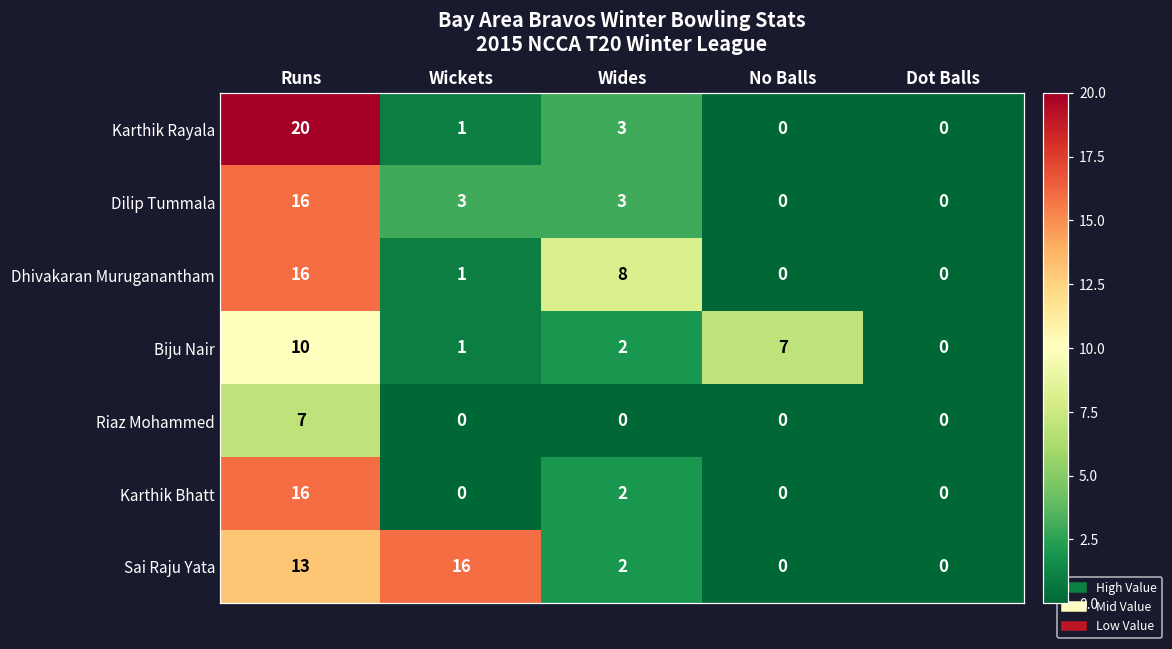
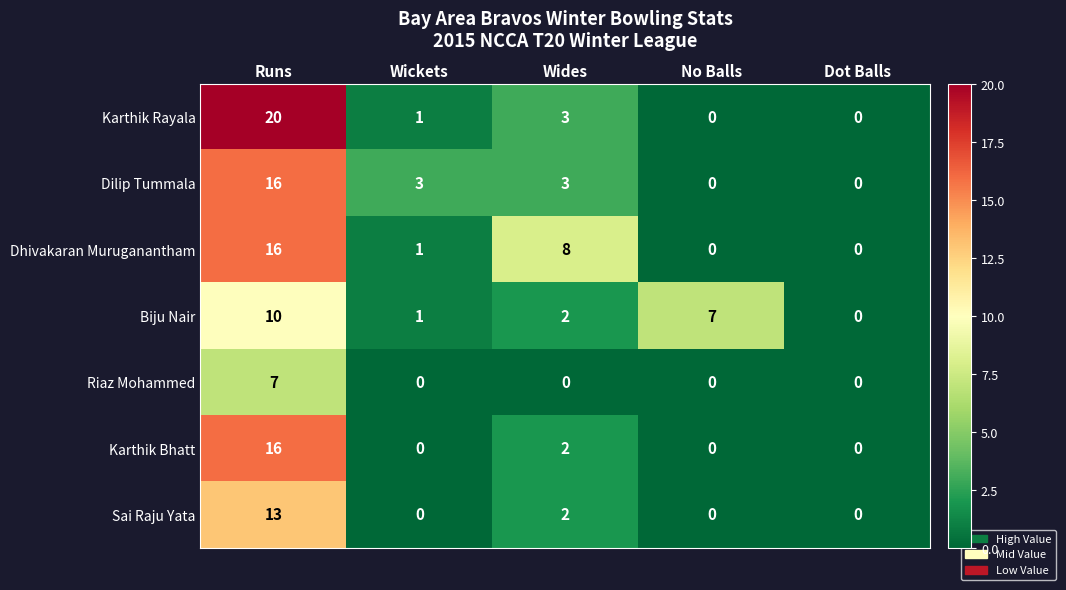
  {
    "Karthik Rayala": {
      "Runs": 20,
      "Wickets": 1,
      "Wides": 3,
      "No Balls": 0,
      "Dot Balls": 0
    },
    "Dilip Tummala": {
      "Runs": 16,
      "Wickets": 3,
      "Wides": 3,
      "No Balls": 0,
      "Dot Balls": 0
    },
    "Dhivakaran Muruganantham": {
      "Runs": 16,
      "Wickets": 1,
      "Wides": 8,
      "No Balls": 0,
      "Dot Balls": 0
    },
    "Biju Nair": {
      "Runs": 10,
      "Wickets": 1,
      "Wides": 2,
      "No Balls": 7,
      "Dot Balls": 0
    },
    "Riaz Mohammed": {
      "Runs": 7,
      "Wickets": 0,
      "Wides": 0,
      "No Balls": 0,
      "Dot Balls": 0
    },
    "Karthik Bhatt": {
      "Runs": 16,
      "Wickets": 0,
      "Wides": 2,
      "No Balls": 0,
      "Dot Balls": 0
    },
    "Sai Raju Yata": {
      "Runs": 13,
-     "Wickets": 16,
+     "Wickets": 0,
      "Wides": 2,
      "No Balls": 0,
      "Dot Balls": 0
    }
  }
